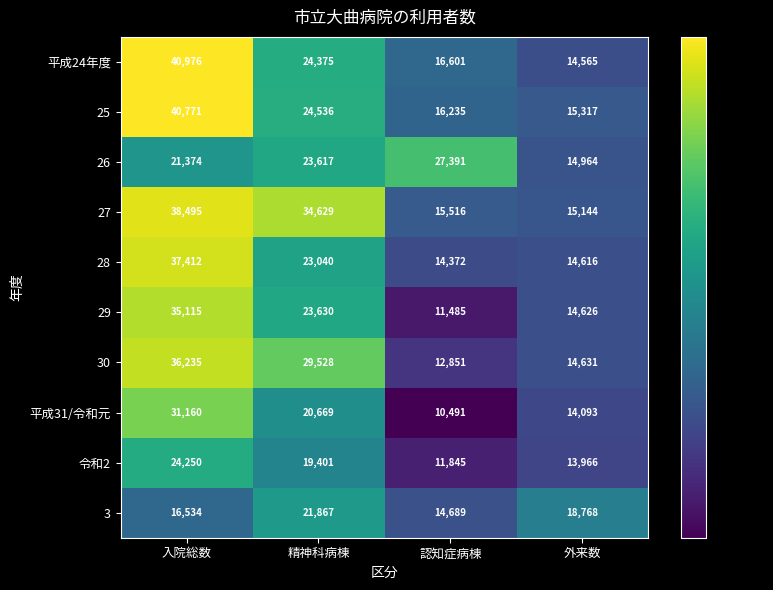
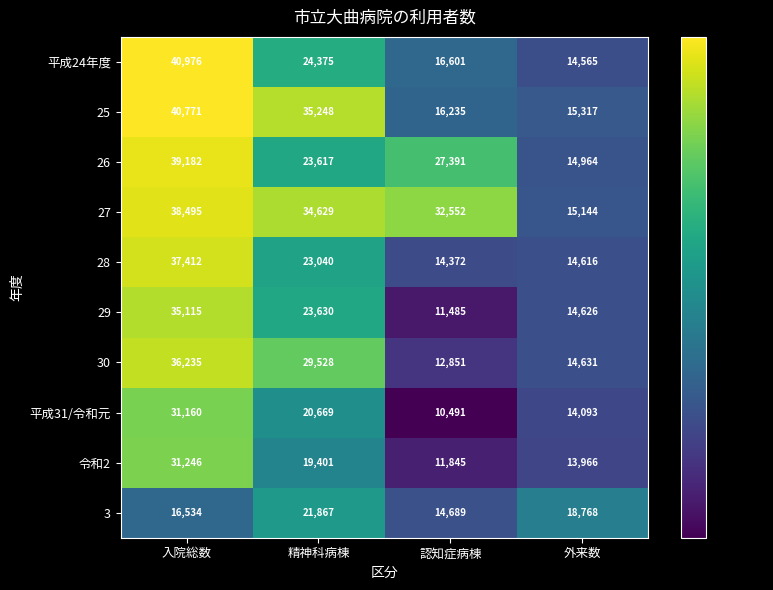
  {
    "平成24年度": {
      "入院総数": "40,976",
      "精神科病棟": "24,375",
      "認知症病棟": "16,601",
      "外来数": "14,565"
    },
    "25": {
      "入院総数": "40,771",
-     "精神科病棟": "24,536",
+     "精神科病棟": "35,248",
      "認知症病棟": "16,235",
      "外来数": "15,317"
    },
    "26": {
-     "入院総数": "21,374",
+     "入院総数": "39,182",
      "精神科病棟": "23,617",
      "認知症病棟": "27,391",
      "外来数": "14,964"
    },
    "27": {
      "入院総数": "38,495",
      "精神科病棟": "34,629",
-     "認知症病棟": "15,516",
+     "認知症病棟": "32,552",
      "外来数": "15,144"
    },
    "28": {
      "入院総数": "37,412",
      "精神科病棟": "23,040",
      "認知症病棟": "14,372",
      "外来数": "14,616"
    },
    "29": {
      "入院総数": "35,115",
      "精神科病棟": "23,630",
      "認知症病棟": "11,485",
      "外来数": "14,626"
    },
    "30": {
      "入院総数": "36,235",
      "精神科病棟": "29,528",
      "認知症病棟": "12,851",
      "外来数": "14,631"
    },
    "平成31/令和元": {
      "入院総数": "31,160",
      "精神科病棟": "20,669",
      "認知症病棟": "10,491",
      "外来数": "14,093"
    },
    "令和2": {
-     "入院総数": "24,250",
+     "入院総数": "31,246",
      "精神科病棟": "19,401",
      "認知症病棟": "11,845",
      "外来数": "13,966"
    },
    "3": {
      "入院総数": "16,534",
      "精神科病棟": "21,867",
      "認知症病棟": "14,689",
      "外来数": "18,768"
    }
  }
